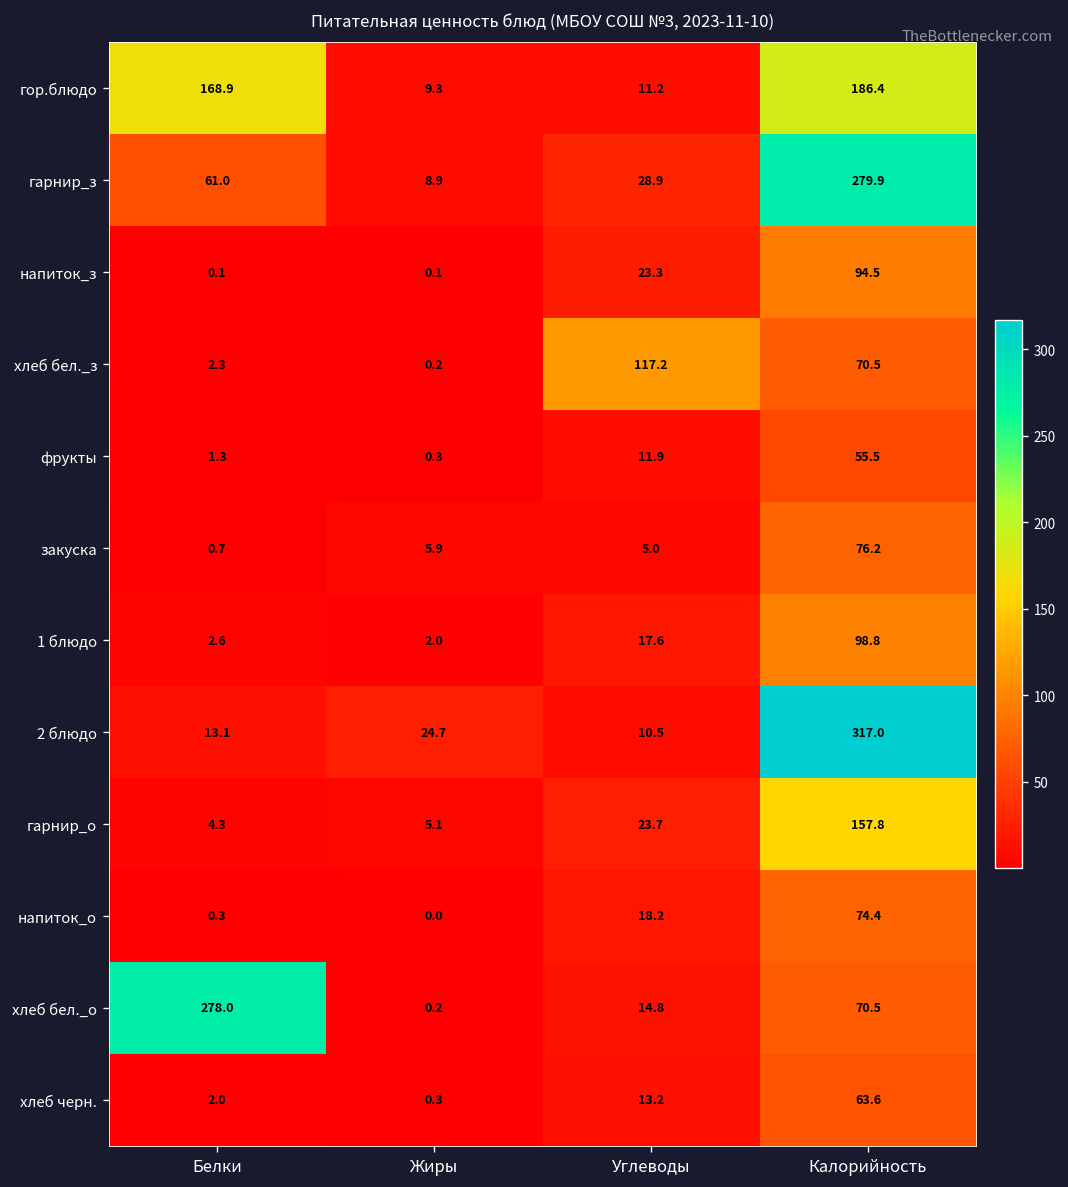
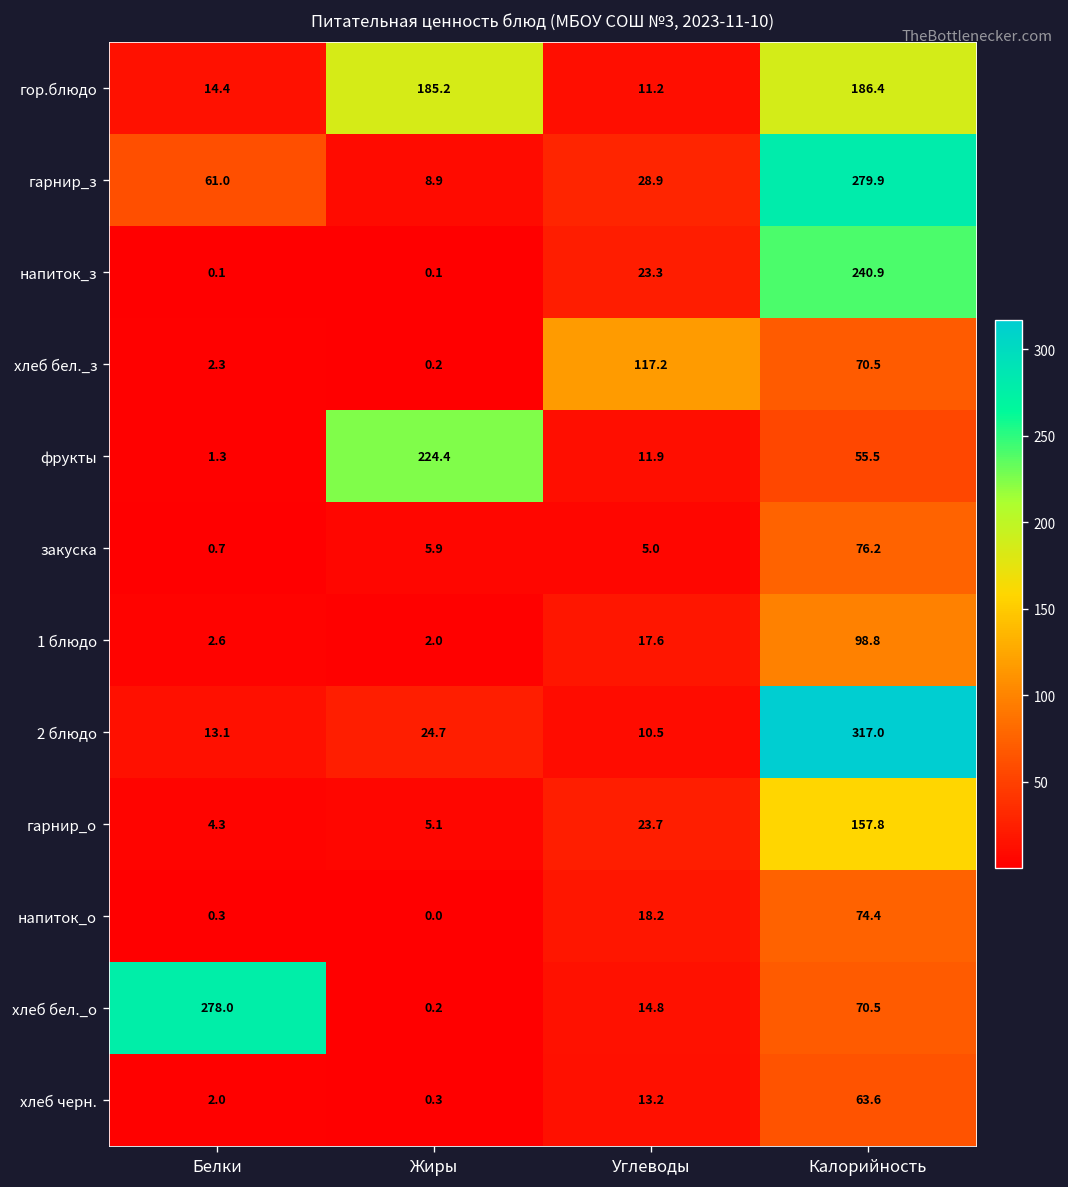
  {
    "гор.блюдо": {
-     "Белки": 168.9,
-     "Жиры": 9.3,
+     "Белки": 14.4,
+     "Жиры": 185.2,
      "Углеводы": 11.2,
      "Калорийность": 186.4
    },
    "гарнир_з": {
      "Белки": 61.0,
      "Жиры": 8.9,
      "Углеводы": 28.9,
      "Калорийность": 279.9
    },
    "напиток_з": {
      "Белки": 0.1,
      "Жиры": 0.1,
      "Углеводы": 23.3,
-     "Калорийность": 94.5
+     "Калорийность": 240.9
    },
    "хлеб бел._з": {
      "Белки": 2.3,
      "Жиры": 0.2,
      "Углеводы": 117.2,
      "Калорийность": 70.5
    },
    "фрукты": {
      "Белки": 1.3,
-     "Жиры": 0.3,
+     "Жиры": 224.4,
      "Углеводы": 11.9,
      "Калорийность": 55.5
    },
    "закуска": {
      "Белки": 0.7,
      "Жиры": 5.9,
      "Углеводы": 5.0,
      "Калорийность": 76.2
    },
    "1 блюдо": {
      "Белки": 2.6,
      "Жиры": 2.0,
      "Углеводы": 17.6,
      "Калорийность": 98.8
    },
    "2 блюдо": {
      "Белки": 13.1,
      "Жиры": 24.7,
      "Углеводы": 10.5,
      "Калорийность": 317.0
    },
    "гарнир_о": {
      "Белки": 4.3,
      "Жиры": 5.1,
      "Углеводы": 23.7,
      "Калорийность": 157.8
    },
    "напиток_о": {
      "Белки": 0.3,
      "Жиры": 0.0,
      "Углеводы": 18.2,
      "Калорийность": 74.4
    },
    "хлеб бел._о": {
      "Белки": 278.0,
      "Жиры": 0.2,
      "Углеводы": 14.8,
      "Калорийность": 70.5
    },
    "хлеб черн.": {
      "Белки": 2.0,
      "Жиры": 0.3,
      "Углеводы": 13.2,
      "Калорийность": 63.6
    }
  }
